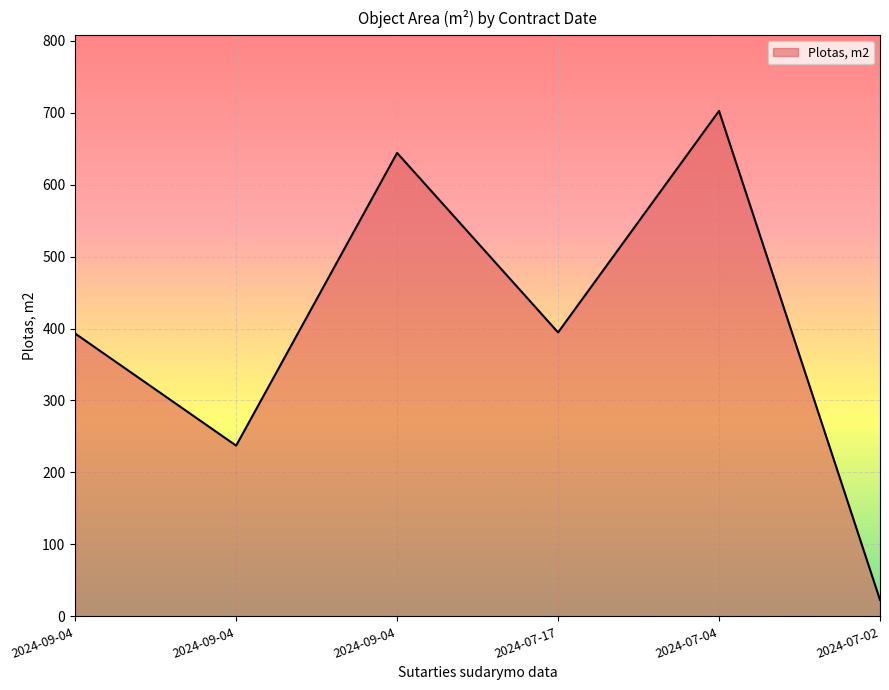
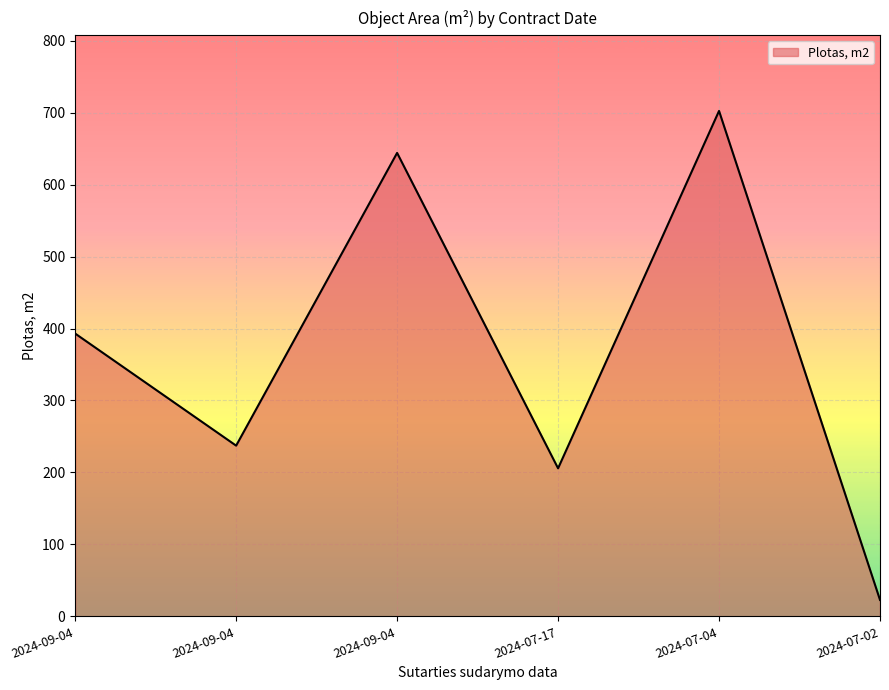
  {
-   "2024-07-17": 390,
+   "2024-07-17": 210,
    "2024-07-04": 700,
    "2024-07-02": 20
  }
